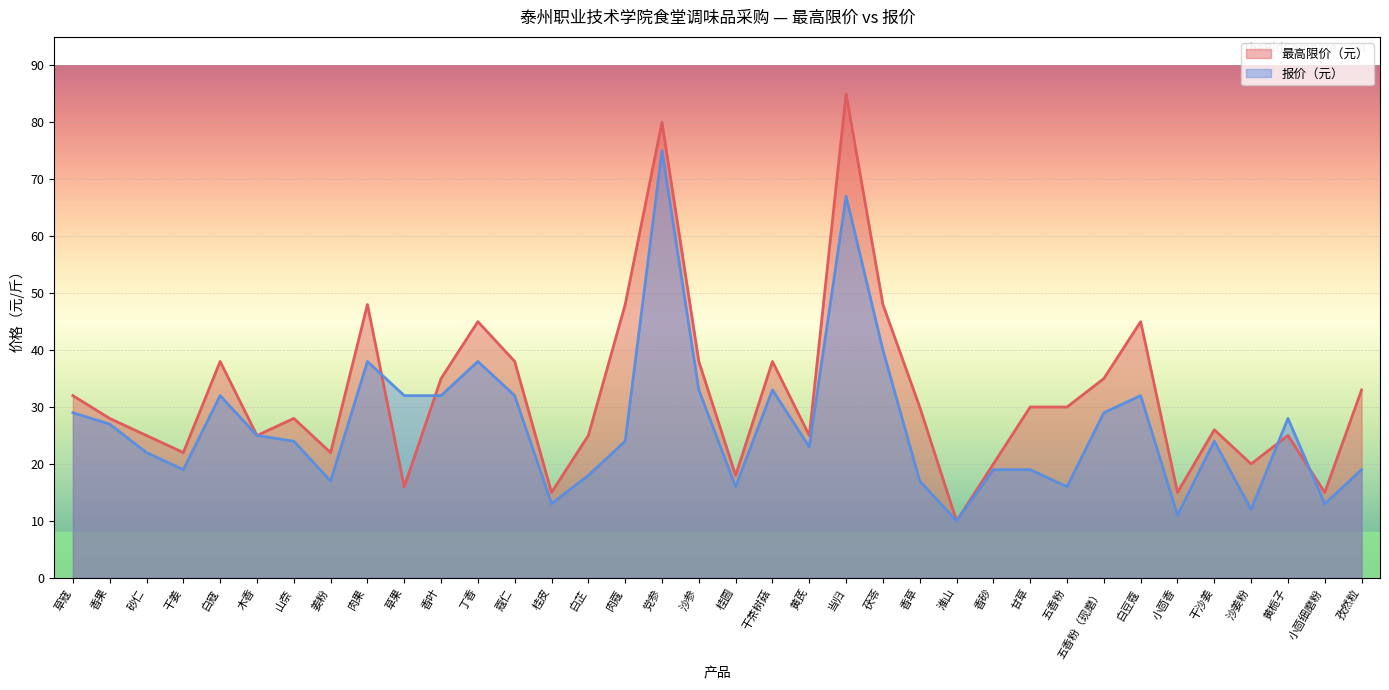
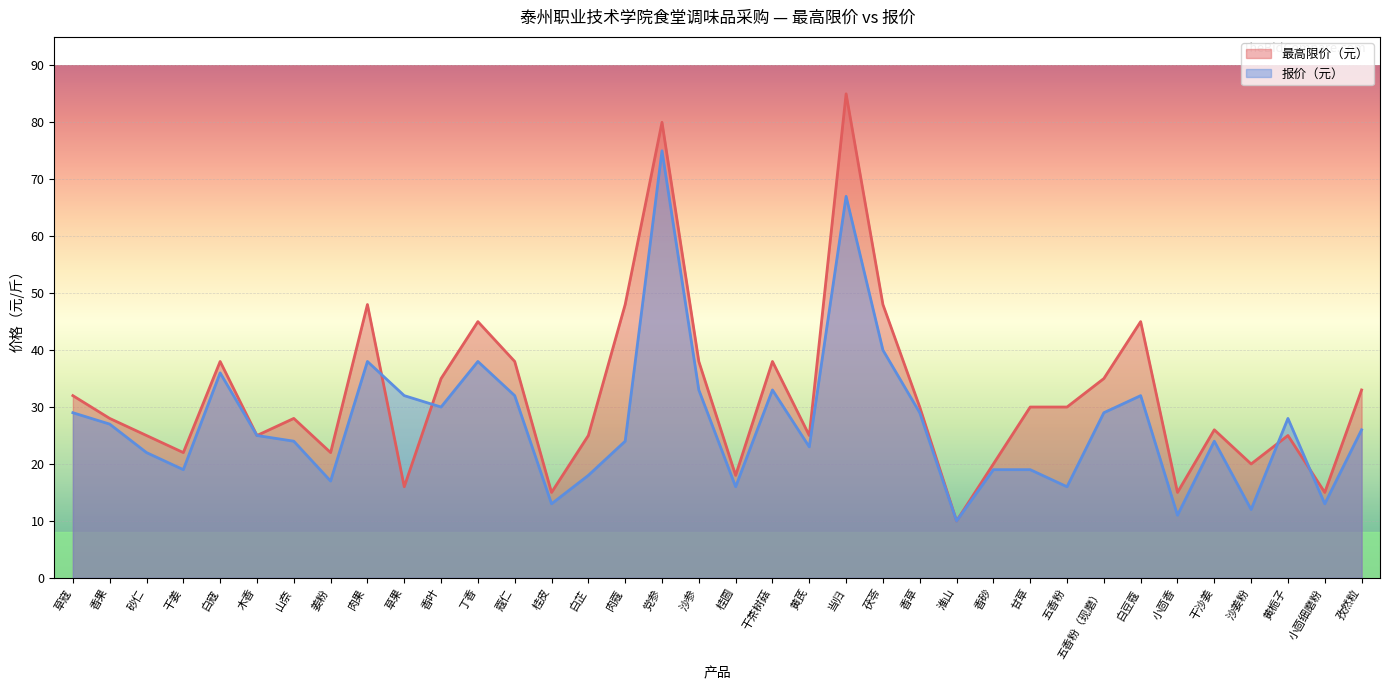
  {
    "最高限价（元）": {
      "草寇": 32,
      "香果": 28,
      "砂仁": 25,
      "干姜": 22,
      "白寇": 38,
      "山奈": 28,
      "姜粉": 22,
      "肉果": 48,
      "草果": 16,
      "香叶": 35,
      "丁香": 45,
      "蔻仁": 38,
      "桂皮": 15,
      "白芷": 25,
      "肉蔻": 48,
      "党参": 80,
      "沙参": 38,
      "桂圆": 18,
      "干茶树菇": 38,
      "黄芪": 25,
      "当归": 85,
      "茯苓": 48,
      "香草": 30,
      "香砂": 20,
      "甘草": 30,
      "五香粉": 30,
      "五香粉（现磨）": 35,
      "白豆蔻": 45,
      "小茴香": 15,
      "干沙姜": 26,
      "沙姜粉": 20,
      "黄栀子": 25,
      "小茴细磨粉": 15,
      "孜然粒": 33
    },
    "报价（元）": {
      "草寇": 29,
      "香果": 27,
      "砂仁": 22,
      "干姜": 19,
-     "白寇": 32,
+     "白寇": 36,
      "山奈": 24,
      "姜粉": 17,
      "肉果": 38,
      "草果": 32,
-     "香叶": 32,
+     "香叶": 30,
      "丁香": 38,
      "蔻仁": 32,
      "桂皮": 13,
      "白芷": 18,
      "肉蔻": 24,
      "党参": 75,
      "沙参": 33,
      "桂圆": 16,
      "干茶树菇": 33,
      "黄芪": 23,
      "当归": 67,
      "茯苓": 40,
-     "香草": 17,
+     "香草": 29,
      "香砂": 19,
      "甘草": 19,
      "五香粉": 16,
      "五香粉（现磨）": 29,
      "白豆蔻": 32,
      "小茴香": 11,
      "干沙姜": 24,
      "沙姜粉": 12,
      "黄栀子": 28,
      "小茴细磨粉": 13,
-     "孜然粒": 19
+     "孜然粒": 26
    }
  }
